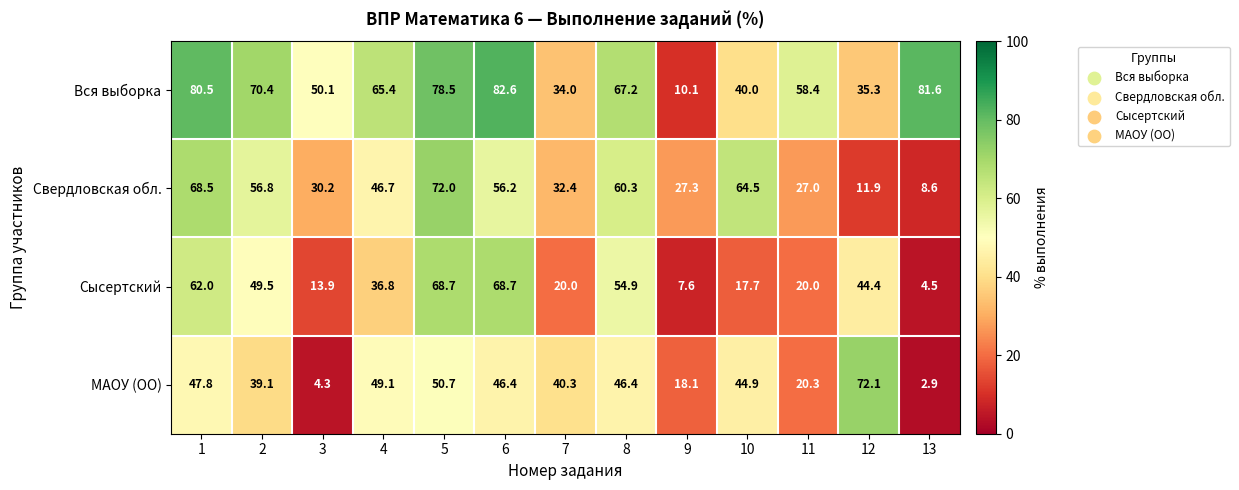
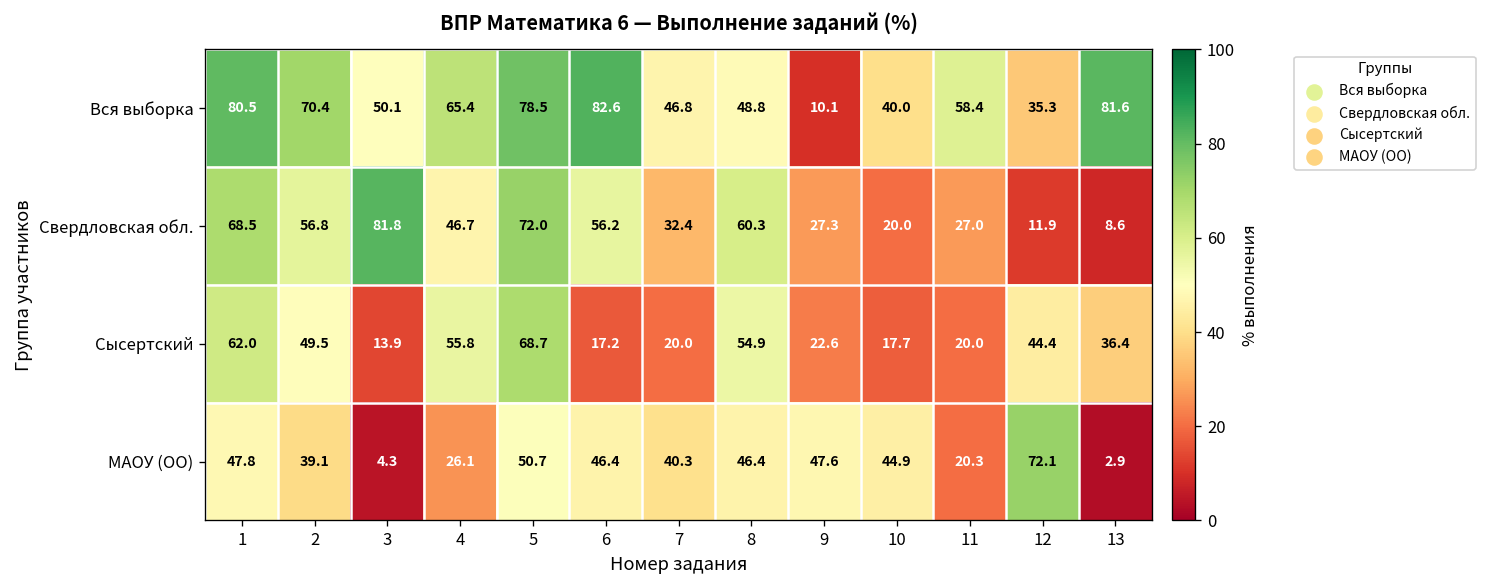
  {
    "Вся выборка": {
      "1": 80.5,
      "2": 70.4,
      "3": 50.1,
      "4": 65.4,
      "5": 78.5,
      "6": 82.6,
-     "7": 34.0,
-     "8": 67.2,
+     "7": 46.8,
+     "8": 48.8,
      "9": 10.1,
      "10": 40.0,
      "11": 58.4,
      "12": 35.3,
      "13": 81.6
    },
    "Свердловская обл.": {
      "1": 68.5,
      "2": 56.8,
-     "3": 30.2,
+     "3": 81.8,
      "4": 46.7,
      "5": 72.0,
      "6": 56.2,
      "7": 32.4,
      "8": 60.3,
      "9": 27.3,
-     "10": 64.5,
+     "10": 20.0,
      "11": 27.0,
      "12": 11.9,
      "13": 8.6
    },
    "Сысертский": {
      "1": 62.0,
      "2": 49.5,
      "3": 13.9,
-     "4": 36.8,
+     "4": 55.8,
      "5": 68.7,
-     "6": 68.7,
+     "6": 17.2,
      "7": 20.0,
      "8": 54.9,
-     "9": 7.6,
+     "9": 22.6,
      "10": 17.7,
      "11": 20.0,
      "12": 44.4,
-     "13": 4.5
+     "13": 36.4
    },
    "МАОУ (ОО)": {
      "1": 47.8,
      "2": 39.1,
      "3": 4.3,
-     "4": 49.1,
+     "4": 26.1,
      "5": 50.7,
      "6": 46.4,
      "7": 40.3,
      "8": 46.4,
-     "9": 18.1,
+     "9": 47.6,
      "10": 44.9,
      "11": 20.3,
      "12": 72.1,
      "13": 2.9
    }
  }
